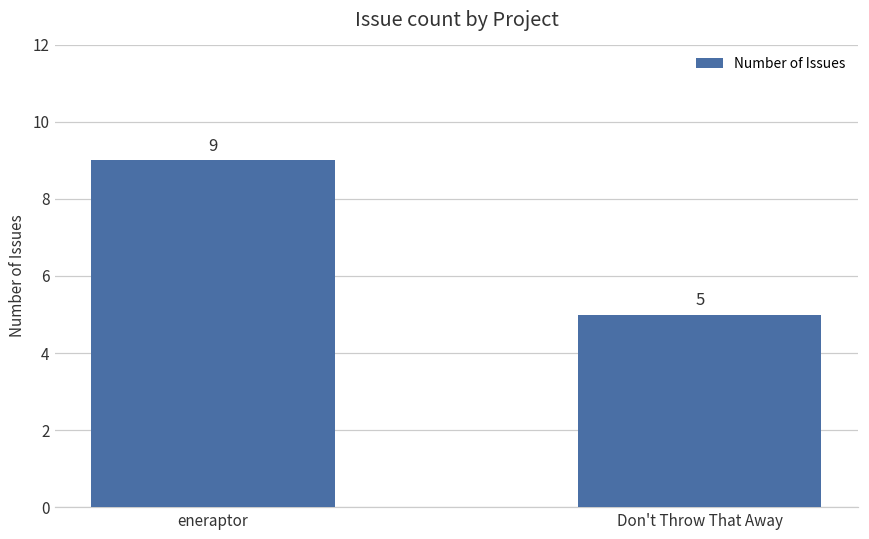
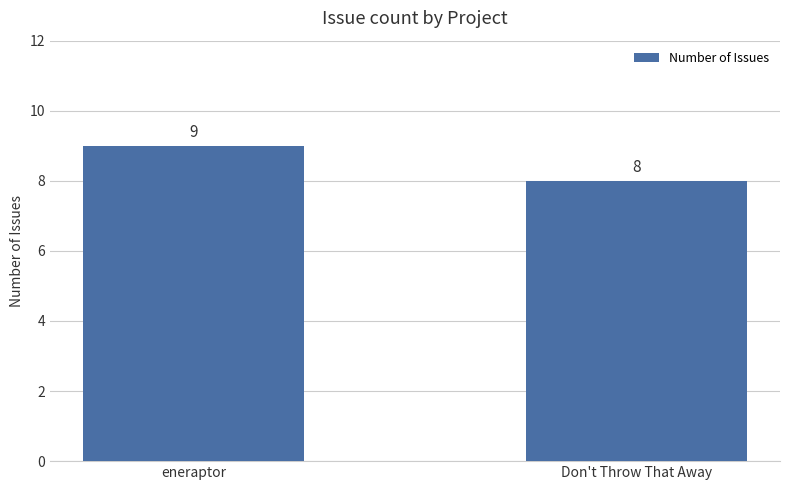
  {
    "eneraptor": 9,
-   "Don't Throw That Away": 5
+   "Don't Throw That Away": 8
  }
